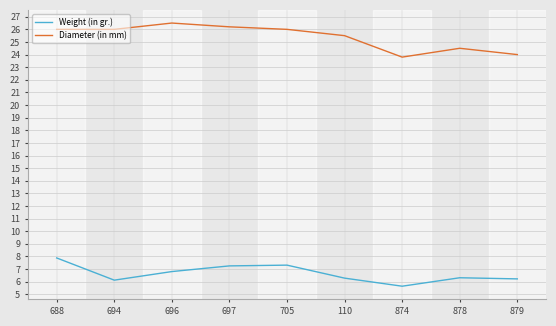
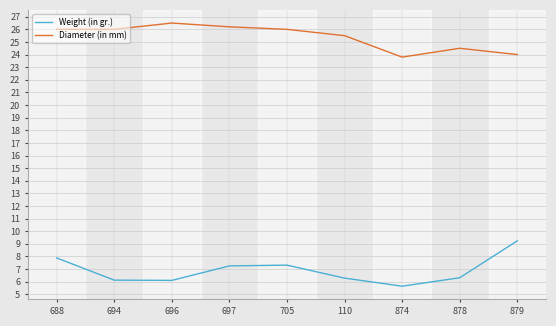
  {
    "Weight (in gr.)": {
      "688": 7.9,
      "694": 6.1,
-     "696": 6.8,
+     "696": 6.1,
      "697": 7.3,
      "705": 7.3,
      "110": 6.3,
      "874": 5.6,
      "878": 6.3,
-     "879": 6.2
+     "879": 9.2
    },
    "Diameter (in mm)": {
      "696": 26.5,
      "697": 26.2,
      "705": 26.0,
      "110": 25.5,
      "874": 23.8,
      "878": 24.5,
      "879": 24.0
    }
  }
